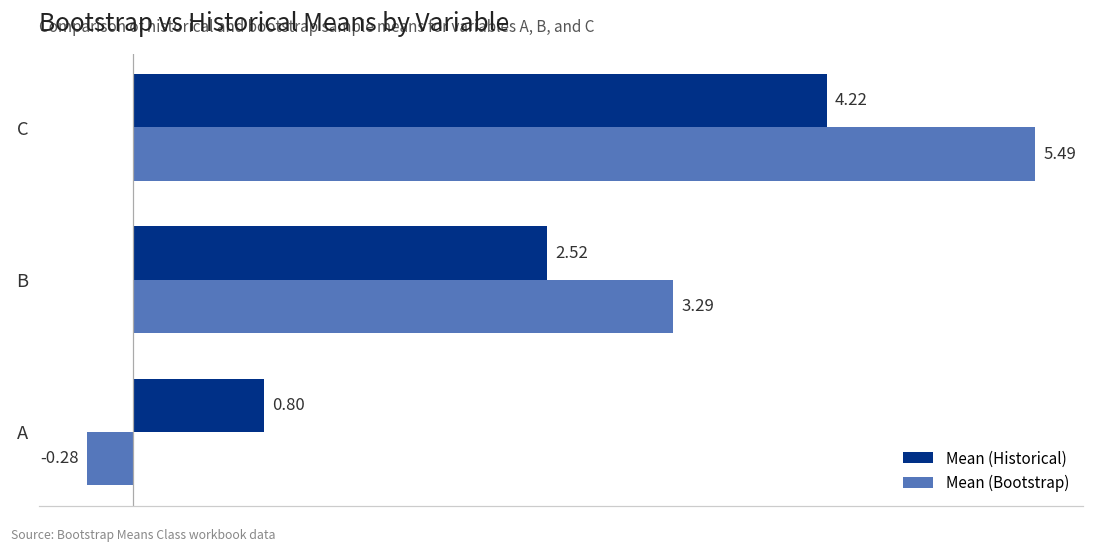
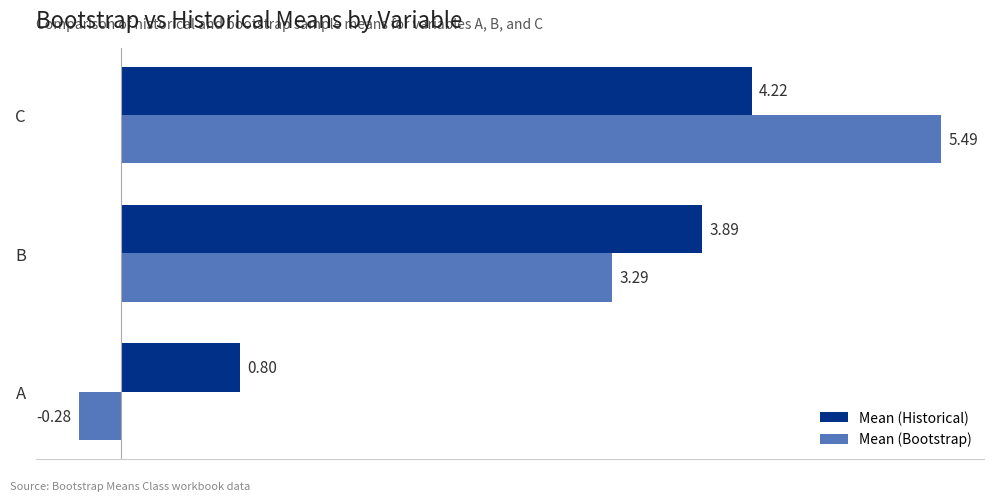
  {
    "Mean (Historical)": {
      "C": 4.22,
-     "B": 2.52,
+     "B": 3.89,
      "A": 0.80
    },
    "Mean (Bootstrap)": {
      "C": 5.49,
      "B": 3.29,
      "A": -0.28
    }
  }
